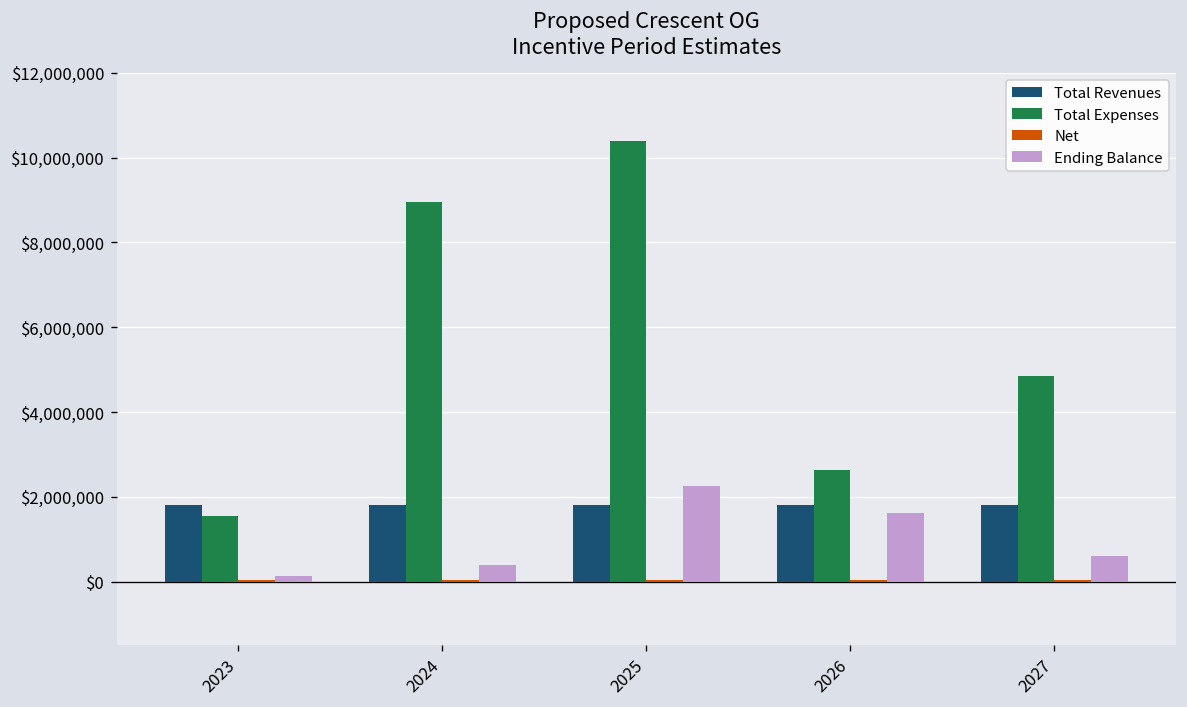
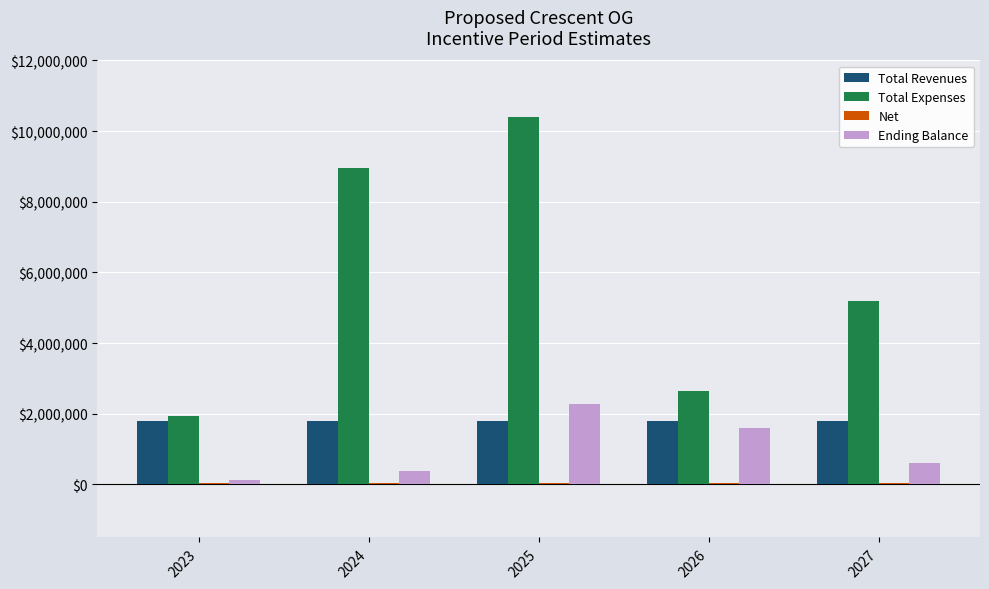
  {
    "Total Revenues": {
      "2023": "$1,800,000",
      "2024": "$1,800,000",
      "2025": "$1,800,000",
      "2026": "$1,800,000",
      "2027": "$1,800,000"
    },
    "Total Expenses": {
-     "2023": "$1,600,000",
+     "2023": "$1,900,000",
      "2024": "$9,000,000",
      "2025": "$10,400,000",
      "2026": "$2,600,000",
-     "2027": "$4,800,000"
+     "2027": "$5,200,000"
    },
    "Ending Balance": {
      "2023": "$100,000",
      "2024": "$400,000",
      "2025": "$2,300,000",
      "2026": "$1,600,000",
      "2027": "$600,000"
    }
  }
